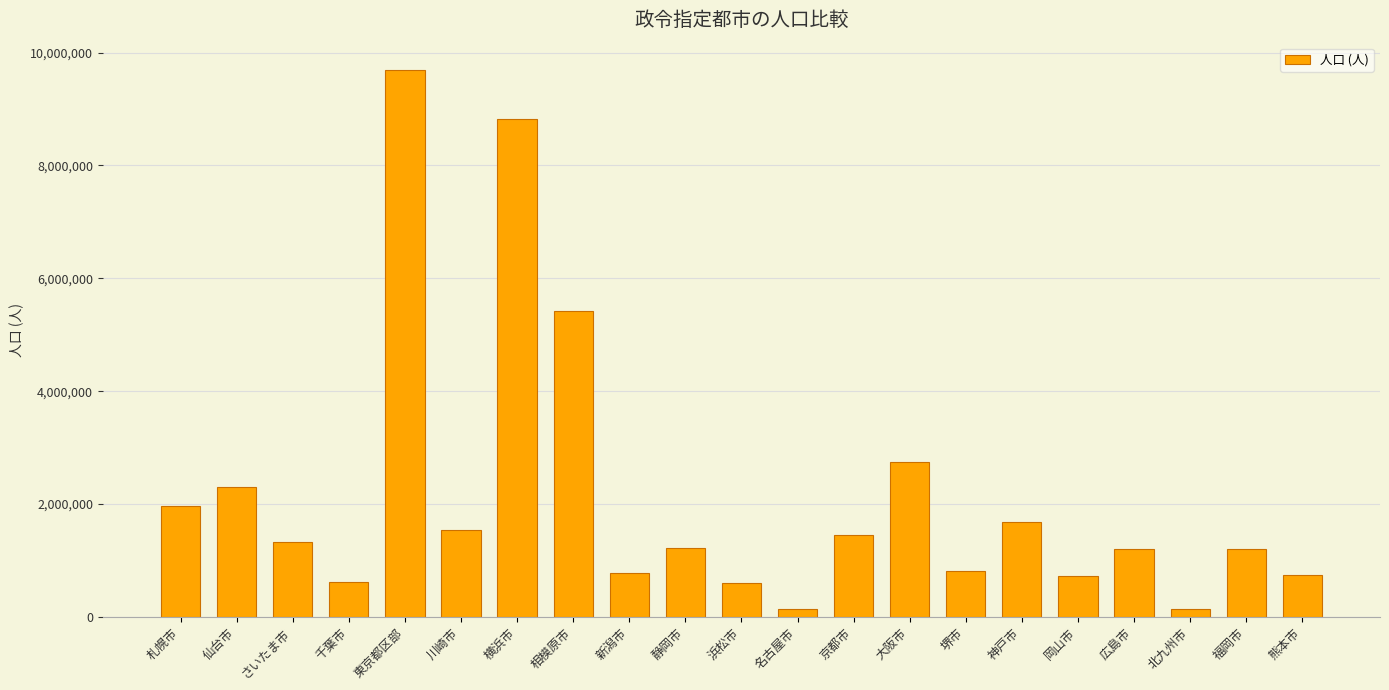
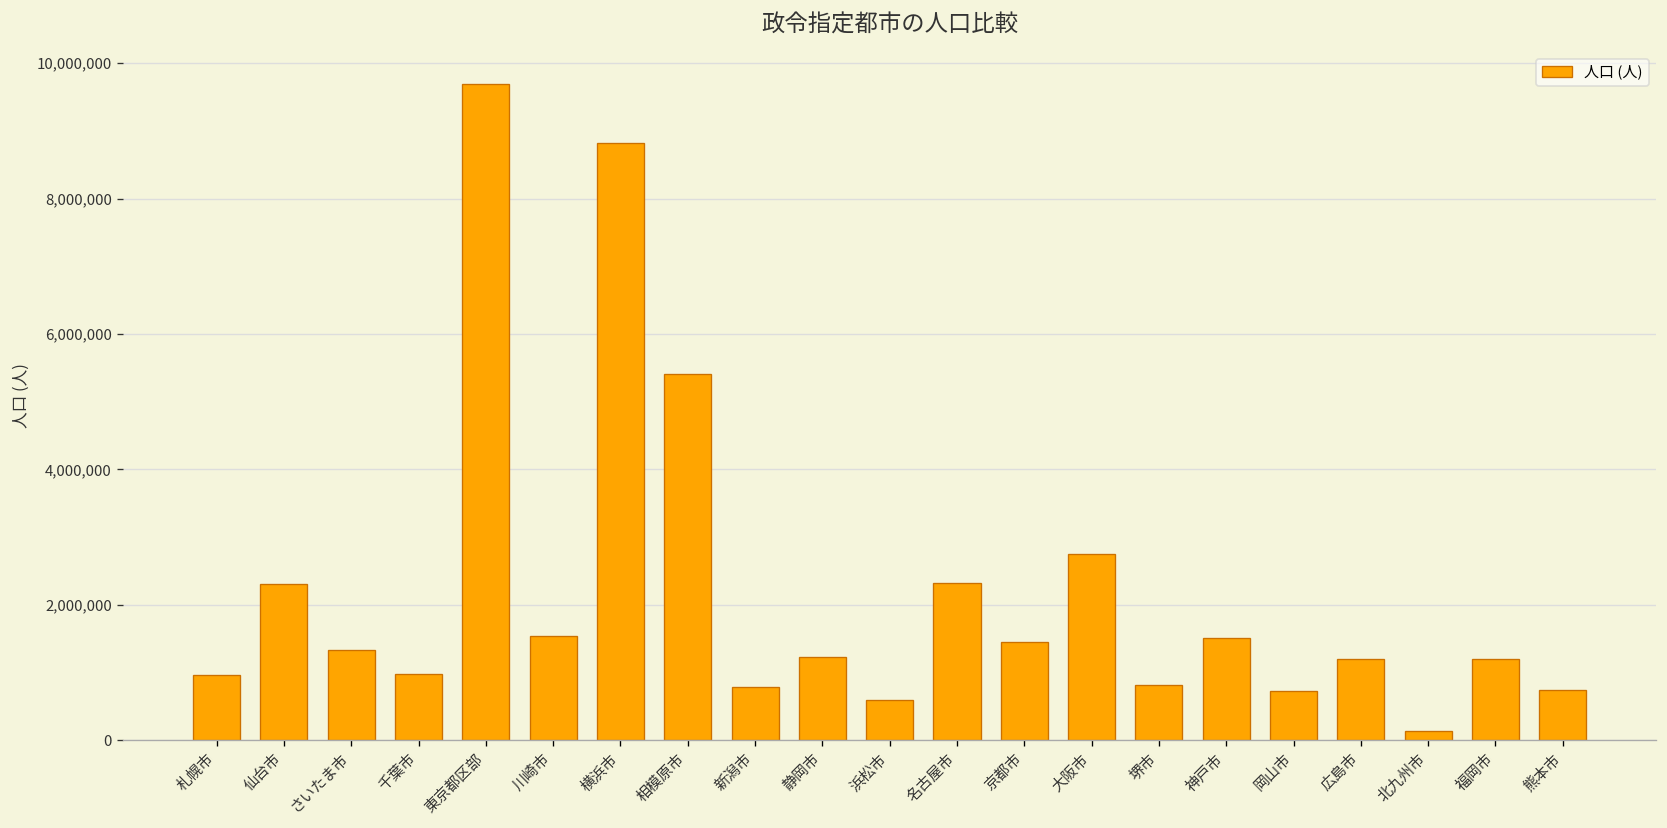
  {
-   "札幌市": "2,000,000",
+   "札幌市": "1,000,000",
    "仙台市": "2,300,000",
    "さいたま市": "1,300,000",
-   "千葉市": "600,000",
+   "千葉市": "1,000,000",
    "東京都区部": "9,700,000",
    "川崎市": "1,500,000",
    "横浜市": "8,800,000",
    "相模原市": "5,400,000",
    "新潟市": "800,000",
    "静岡市": "1,200,000",
    "浜松市": "600,000",
-   "名古屋市": "100,000",
+   "名古屋市": "2,300,000",
    "京都市": "1,500,000",
    "大阪市": "2,800,000",
    "堺市": "800,000",
-   "神戸市": "1,700,000",
+   "神戸市": "1,500,000",
    "岡山市": "700,000",
    "広島市": "1,200,000",
    "北九州市": "100,000",
    "福岡市": "1,200,000",
    "熊本市": "700,000"
  }
